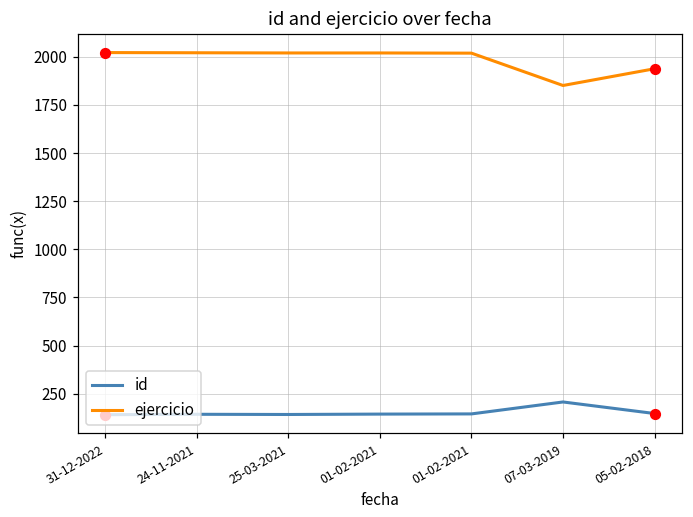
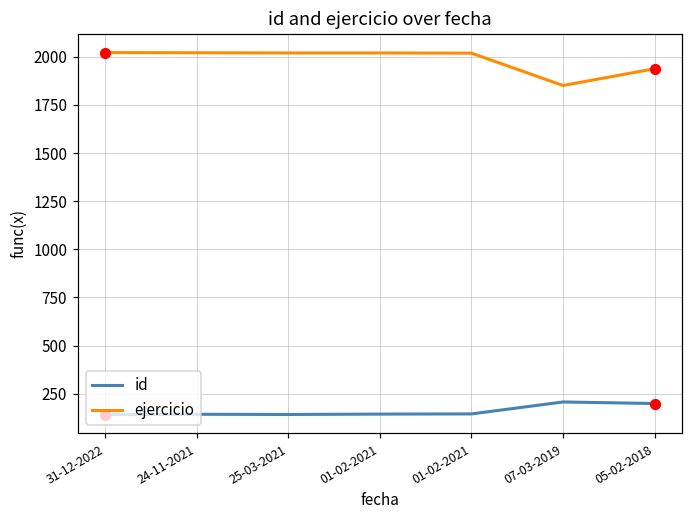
  {
    "id": {
      "25-03-2021": 140,
      "07-03-2019": 210,
-     "05-02-2018": 150
+     "05-02-2018": 200
    },
    "ejercicio": {
      "24-11-2021": 2020,
      "25-03-2021": 2020,
      "07-03-2019": 1850
    }
  }
